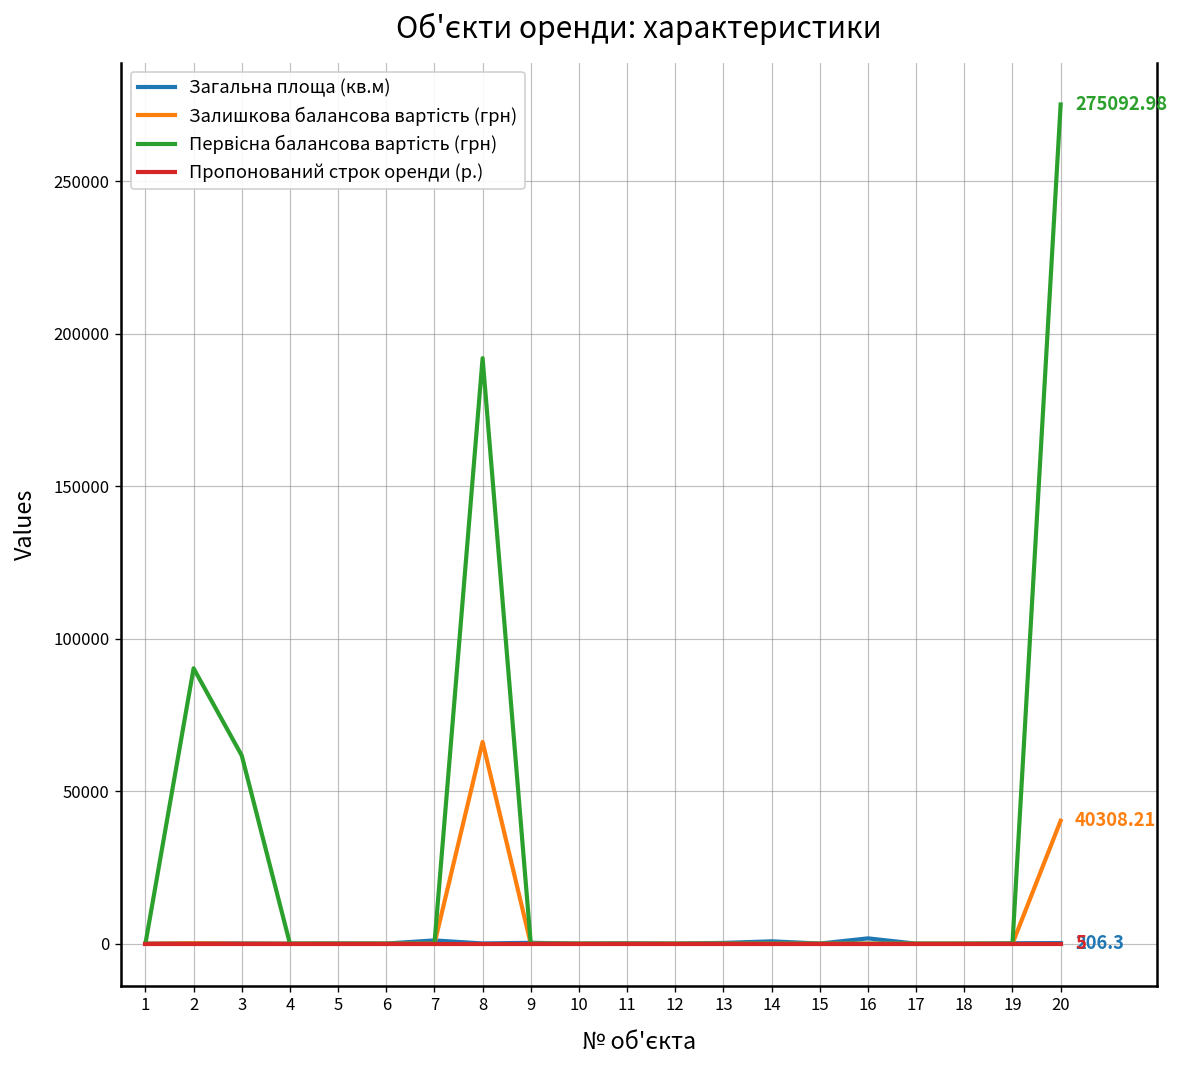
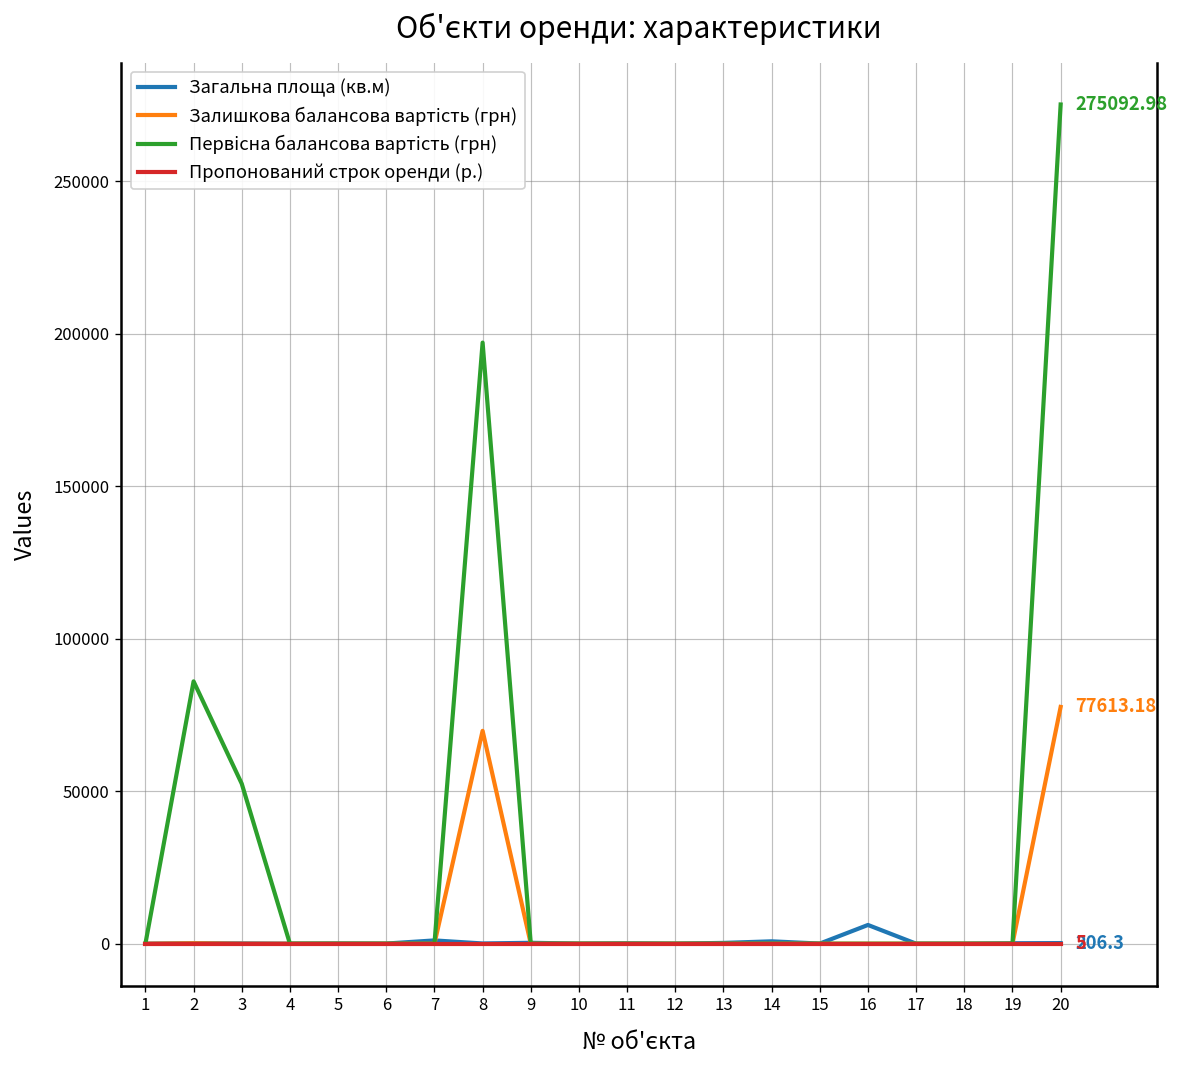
  {
    "Загальна площа (кв.м)": {
      "7": 1000,
-     "16": 2000
+     "16": 6000
    },
    "Залишкова балансова вартість (грн)": {
-     "8": 66000,
-     "20": 40308.21
+     "8": 70000,
+     "20": 77613.18
    },
    "Первісна балансова вартість (грн)": {
-     "2": 90000,
-     "3": 62000,
-     "8": 192000
+     "2": 86000,
+     "3": 52000,
+     "8": 197000
    }
  }
